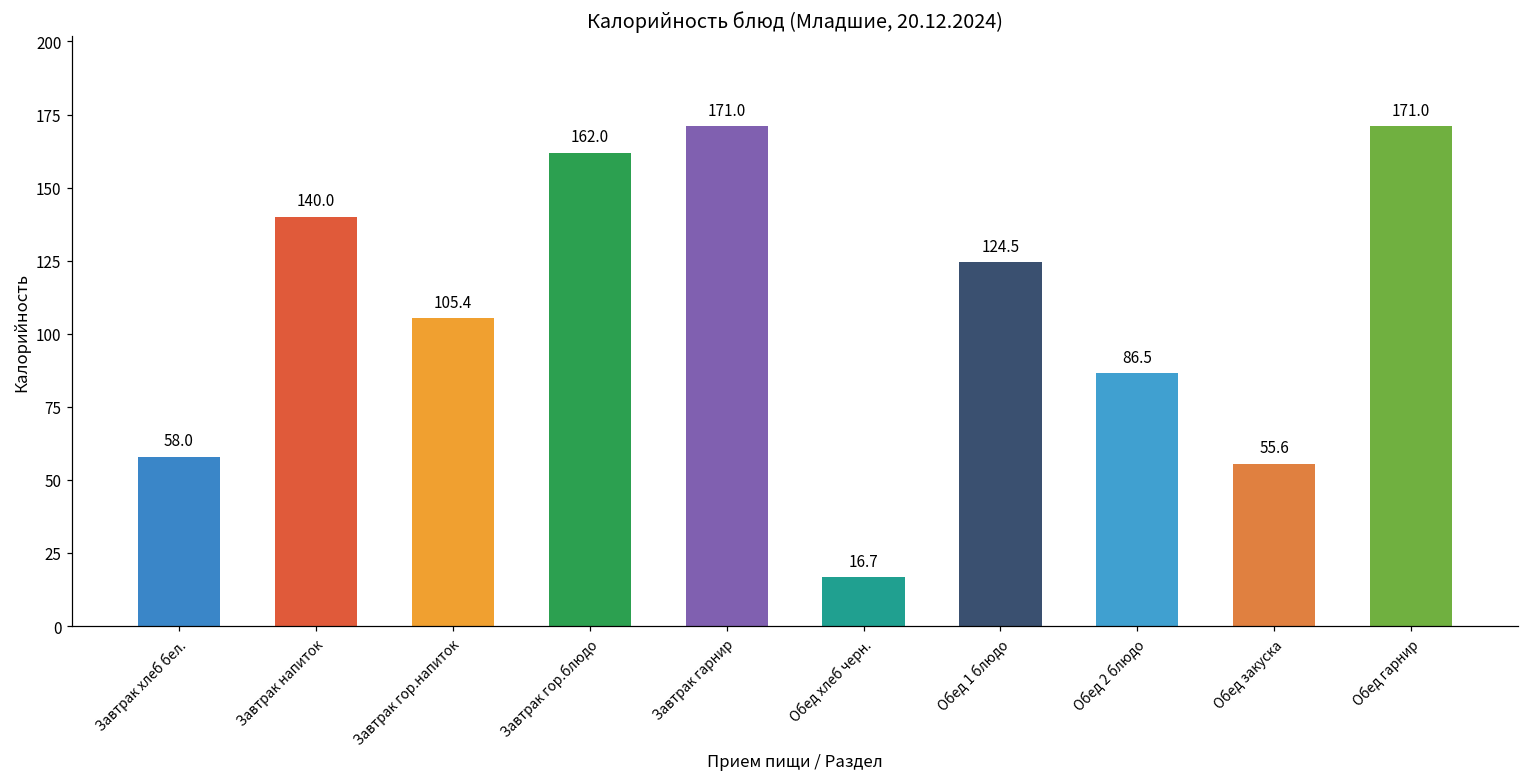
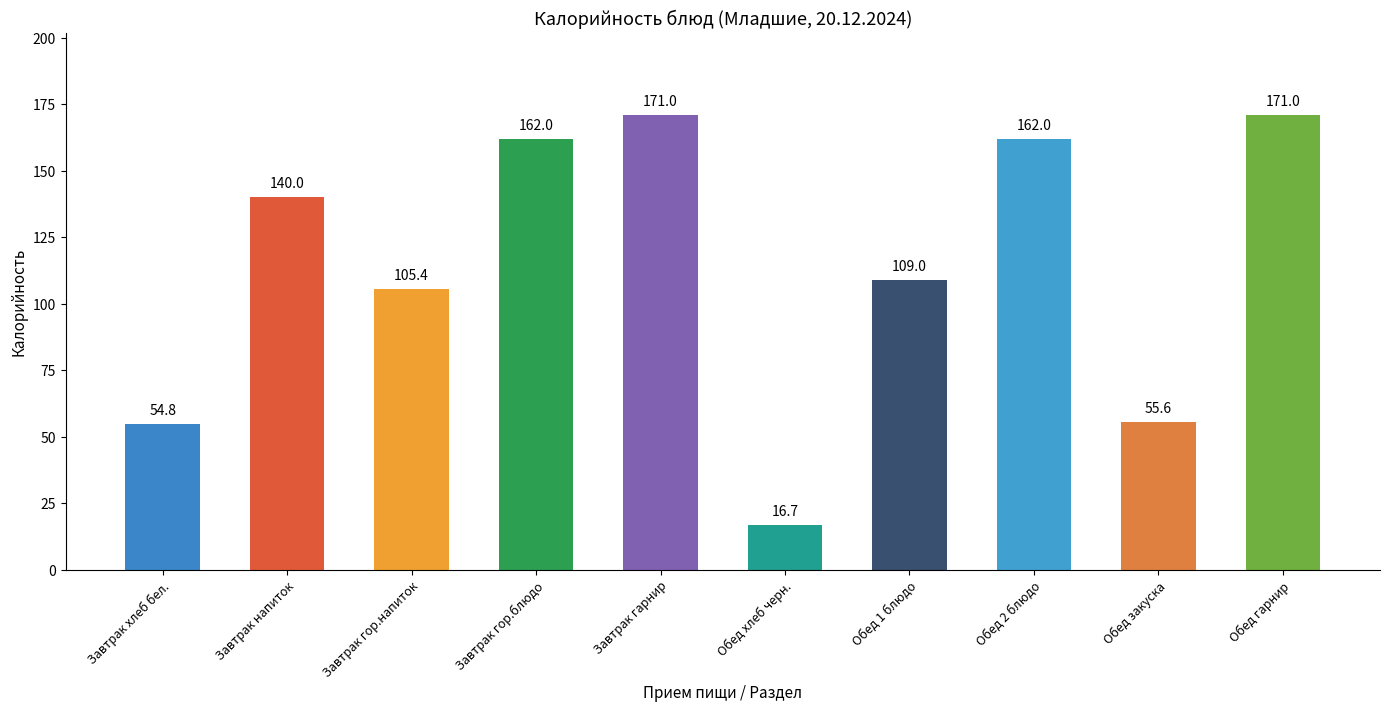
  {
-   "Завтрак хлеб бел.": 58.0,
+   "Завтрак хлеб бел.": 54.8,
    "Завтрак напиток": 140.0,
    "Завтрак гор.напиток": 105.4,
    "Завтрак гор.блюдо": 162.0,
    "Завтрак гарнир": 171.0,
    "Обед хлеб черн.": 16.7,
-   "Обед 1 блюдо": 124.5,
-   "Обед 2 блюдо": 86.5,
+   "Обед 1 блюдо": 109.0,
+   "Обед 2 блюдо": 162.0,
    "Обед закуска": 55.6,
    "Обед гарнир": 171.0
  }
